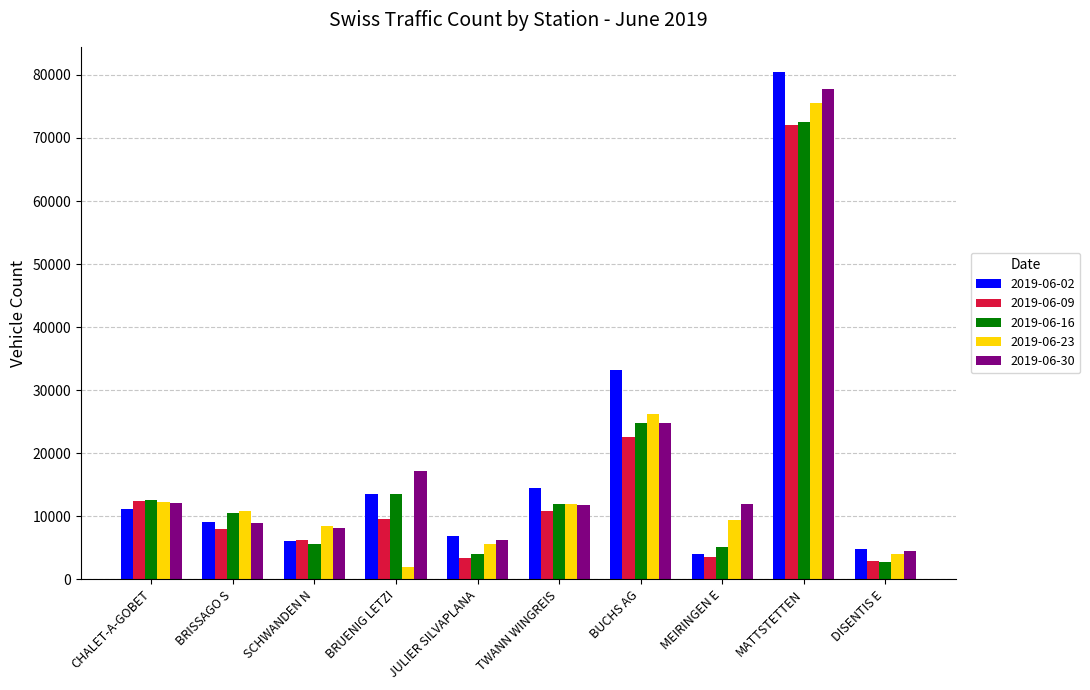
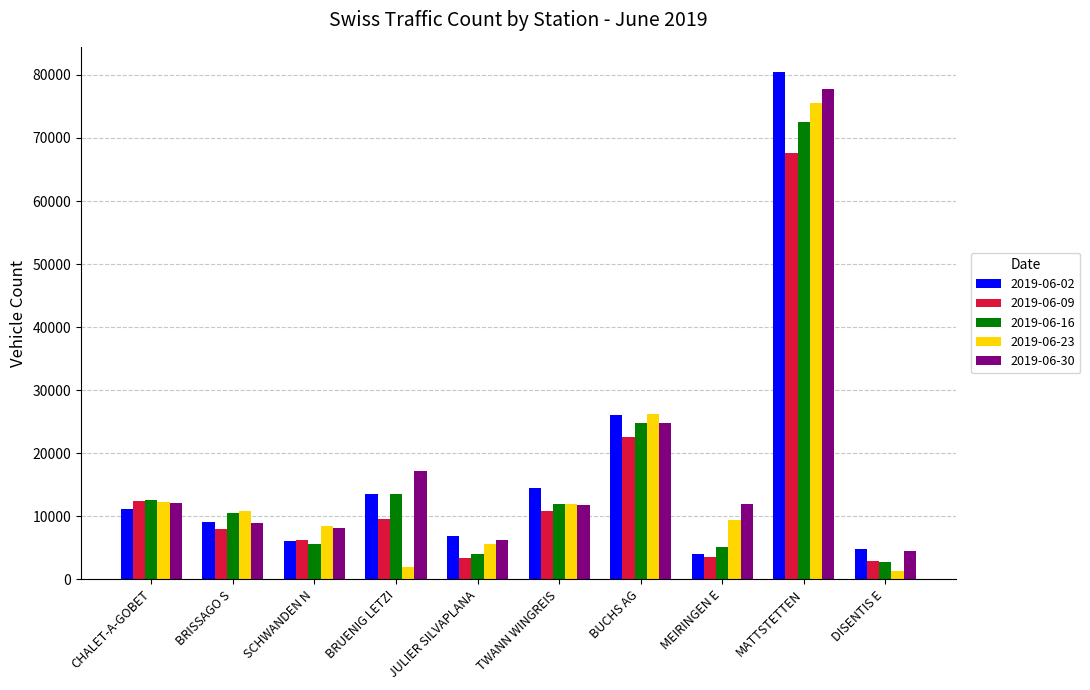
  {
    "2019-06-02": {
      "CHALET-A-GOBET": 11000,
      "BRISSAGO S": 9000,
      "SCHWANDEN N": 6000,
      "BRUENIG LETZI": 14000,
      "JULIER SILVAPLANA": 7000,
      "TWANN WINGREIS": 14000,
-     "BUCHS AG": 33000,
+     "BUCHS AG": 26000,
      "MEIRINGEN E": 4000,
      "MATTSTETTEN": 80000,
      "DISENTIS E": 5000
    },
    "2019-06-09": {
      "CHALET-A-GOBET": 12000,
      "BRISSAGO S": 8000,
      "SCHWANDEN N": 6000,
      "BRUENIG LETZI": 10000,
      "JULIER SILVAPLANA": 3000,
      "TWANN WINGREIS": 11000,
      "BUCHS AG": 23000,
      "MEIRINGEN E": 3000,
-     "MATTSTETTEN": 72000,
+     "MATTSTETTEN": 68000,
      "DISENTIS E": 3000
    },
    "2019-06-16": {
      "CHALET-A-GOBET": 13000,
      "BRISSAGO S": 11000,
      "SCHWANDEN N": 6000,
      "BRUENIG LETZI": 14000,
      "JULIER SILVAPLANA": 4000,
      "TWANN WINGREIS": 12000,
      "BUCHS AG": 25000,
      "MEIRINGEN E": 5000,
      "MATTSTETTEN": 73000,
      "DISENTIS E": 3000
    },
    "2019-06-23": {
      "CHALET-A-GOBET": 12000,
      "BRISSAGO S": 11000,
      "SCHWANDEN N": 9000,
      "BRUENIG LETZI": 2000,
      "JULIER SILVAPLANA": 6000,
      "TWANN WINGREIS": 12000,
      "BUCHS AG": 26000,
      "MEIRINGEN E": 9000,
      "MATTSTETTEN": 75000,
-     "DISENTIS E": 4000
+     "DISENTIS E": 1000
    },
    "2019-06-30": {
      "CHALET-A-GOBET": 12000,
      "BRISSAGO S": 9000,
      "SCHWANDEN N": 8000,
      "BRUENIG LETZI": 17000,
      "JULIER SILVAPLANA": 6000,
      "TWANN WINGREIS": 12000,
      "BUCHS AG": 25000,
      "MEIRINGEN E": 12000,
      "MATTSTETTEN": 78000,
      "DISENTIS E": 4000
    }
  }
